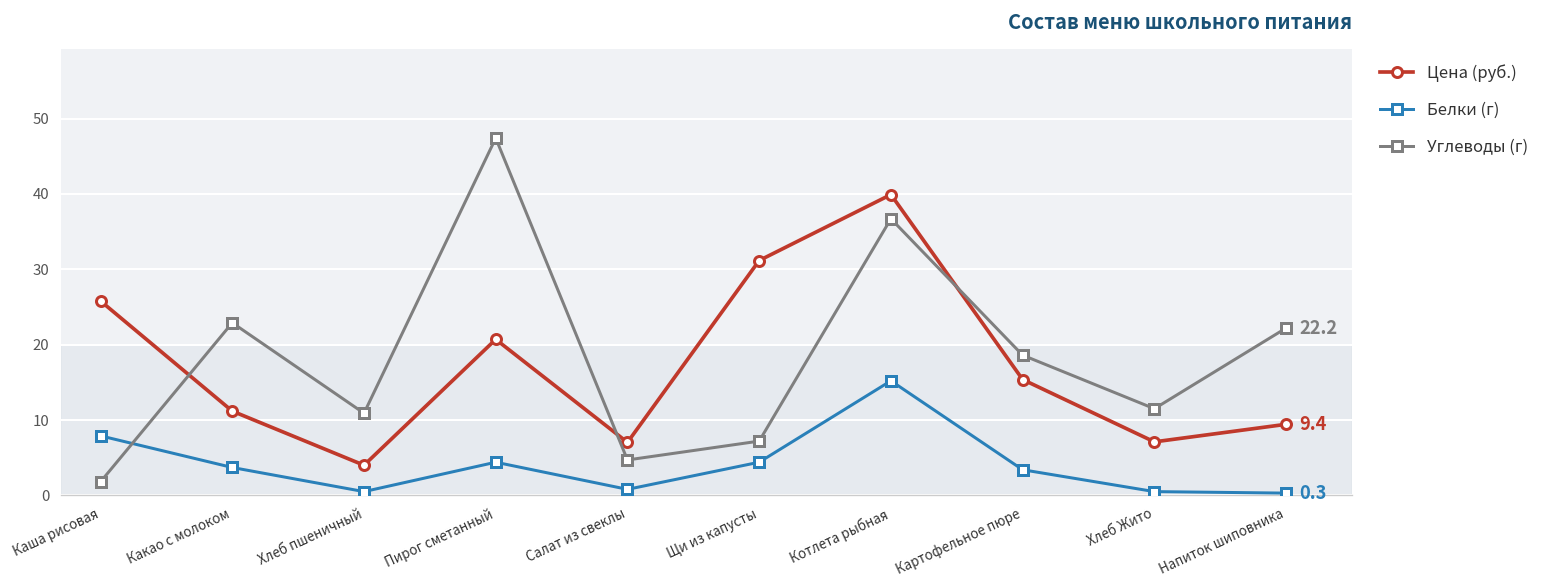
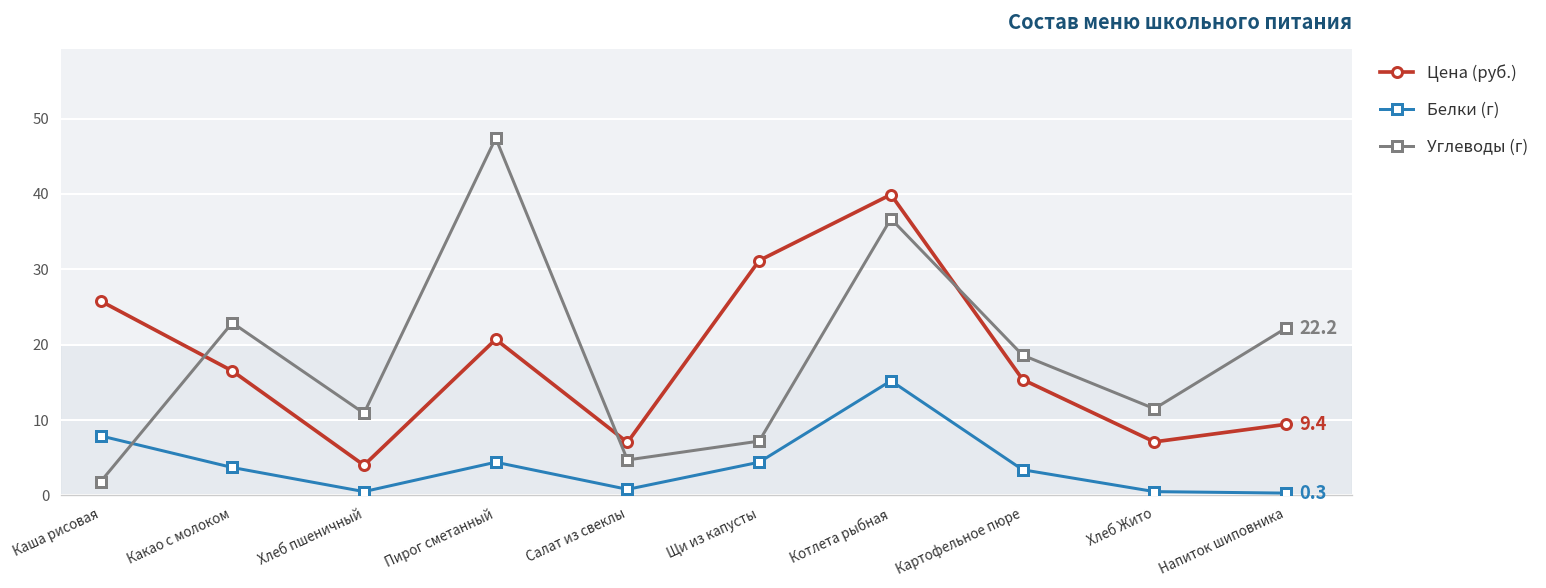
  {
    "Цена (руб.)": {
      "Каша рисовая": 26,
-     "Какао с молоком": 11,
+     "Какао с молоком": 17,
      "Хлеб пшеничный": 4,
      "Пирог сметанный": 21,
      "Салат из свеклы": 7,
      "Щи из капусты": 31,
      "Котлета рыбная": 40,
      "Картофельное пюре": 15,
      "Хлеб Жито": 7
    },
    "Белки (г)": {
      "Напиток шиповника": 0.3
    },
    "Углеводы (г)": {
      "Напиток шиповника": 22.2
    }
  }
